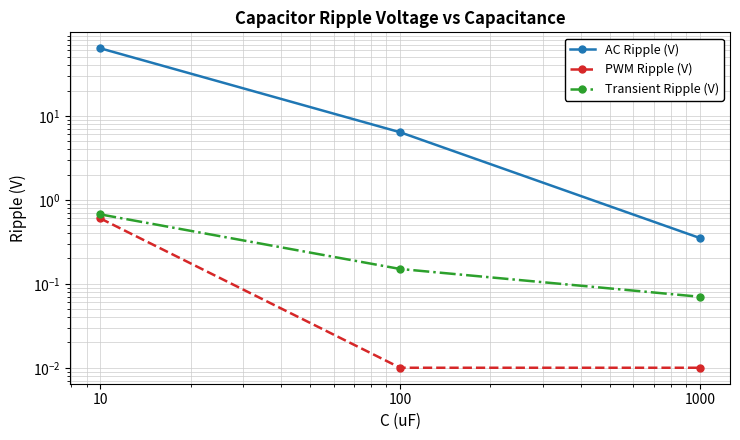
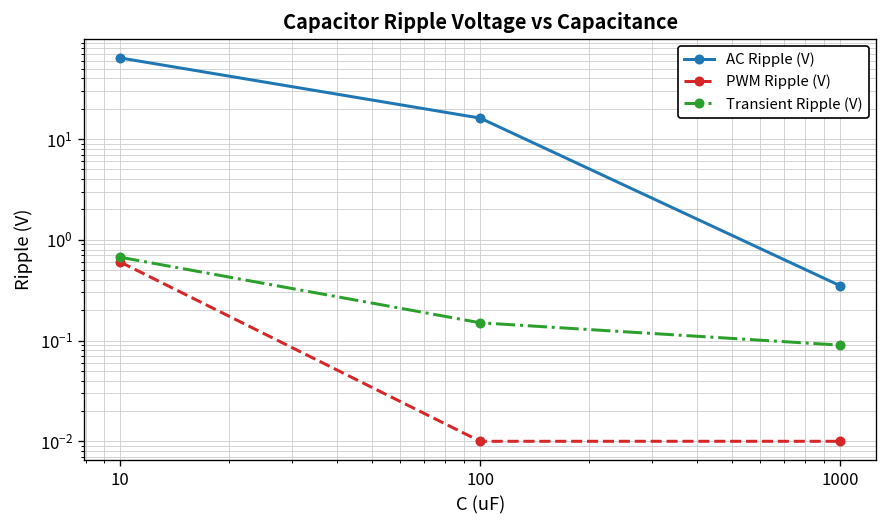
  {
    "AC Ripple (V)": {
      "10": 60,
-     "100": 6,
+     "100": 16,
      "1000": 0.35
    },
    "PWM Ripple (V)": {
      "10": 0.6,
      "100": 0.01,
      "1000": 0.01
    },
    "Transient Ripple (V)": {
      "10": 0.7,
      "100": 0.15,
-     "1000": 0.07
+     "1000": 0.09
    }
  }
